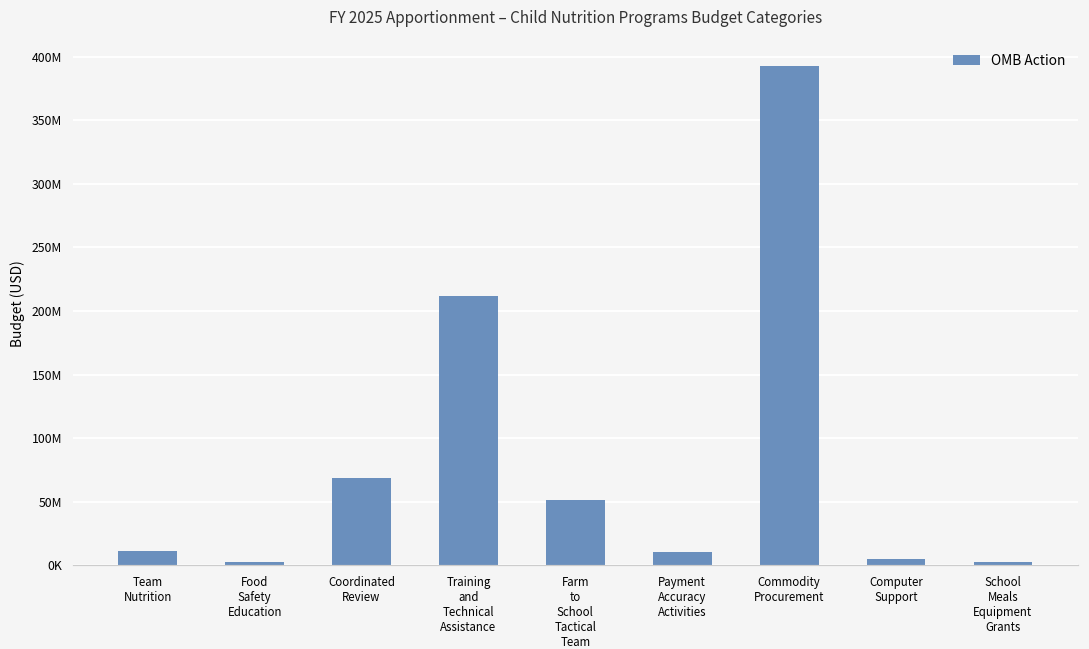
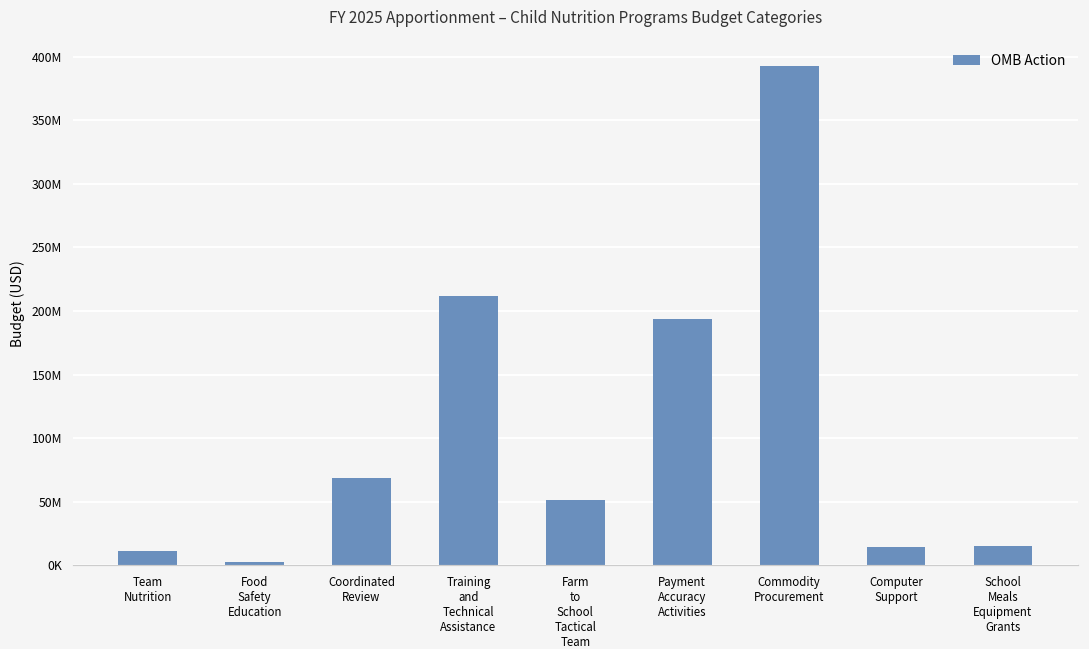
  {
    "Team Nutrition": 11000000,
    "Food Safety Education": 3000000,
    "Coordinated Review": 69000000,
    "Training and Technical Assistance": 212000000,
    "Farm to School Tactical Team": 51000000,
-   "Payment Accuracy Activities": 11000000,
+   "Payment Accuracy Activities": 194000000,
    "Commodity Procurement": 392000000,
-   "Computer Support": 5000000,
-   "School Meals Equipment Grants": 3000000
+   "Computer Support": 14000000,
+   "School Meals Equipment Grants": 15000000
  }
